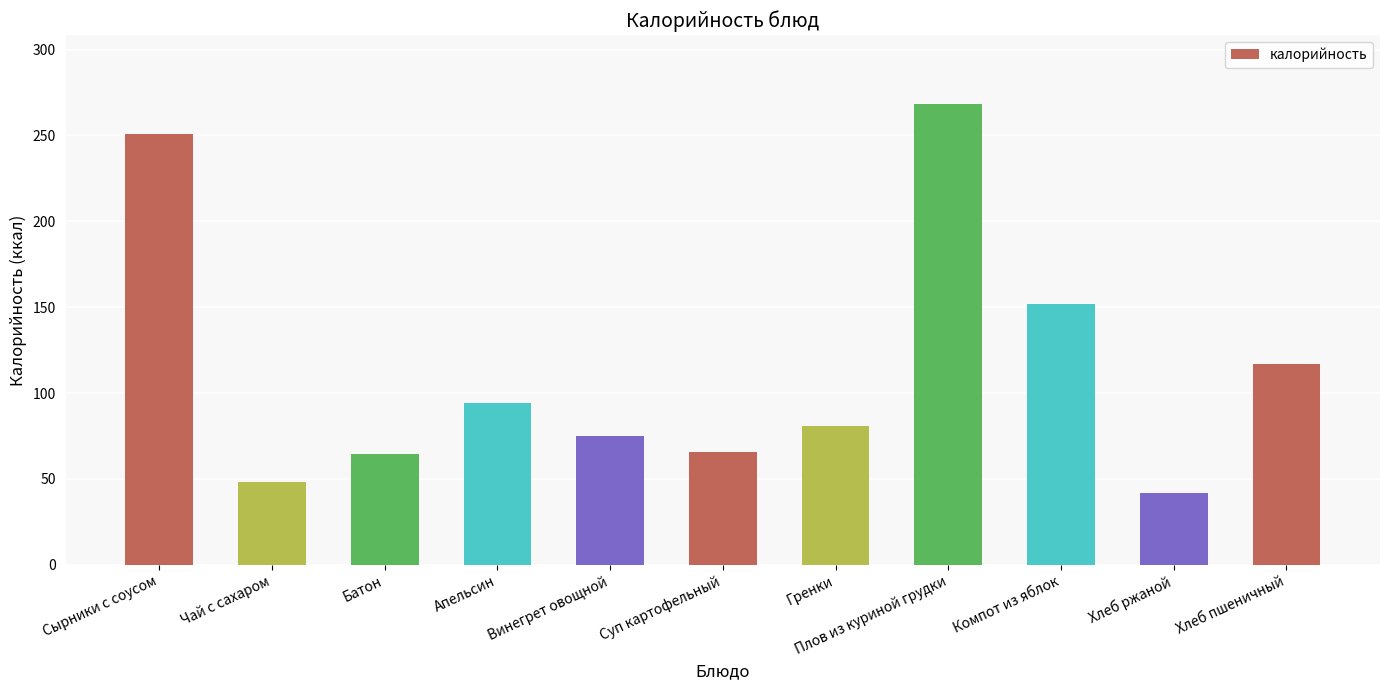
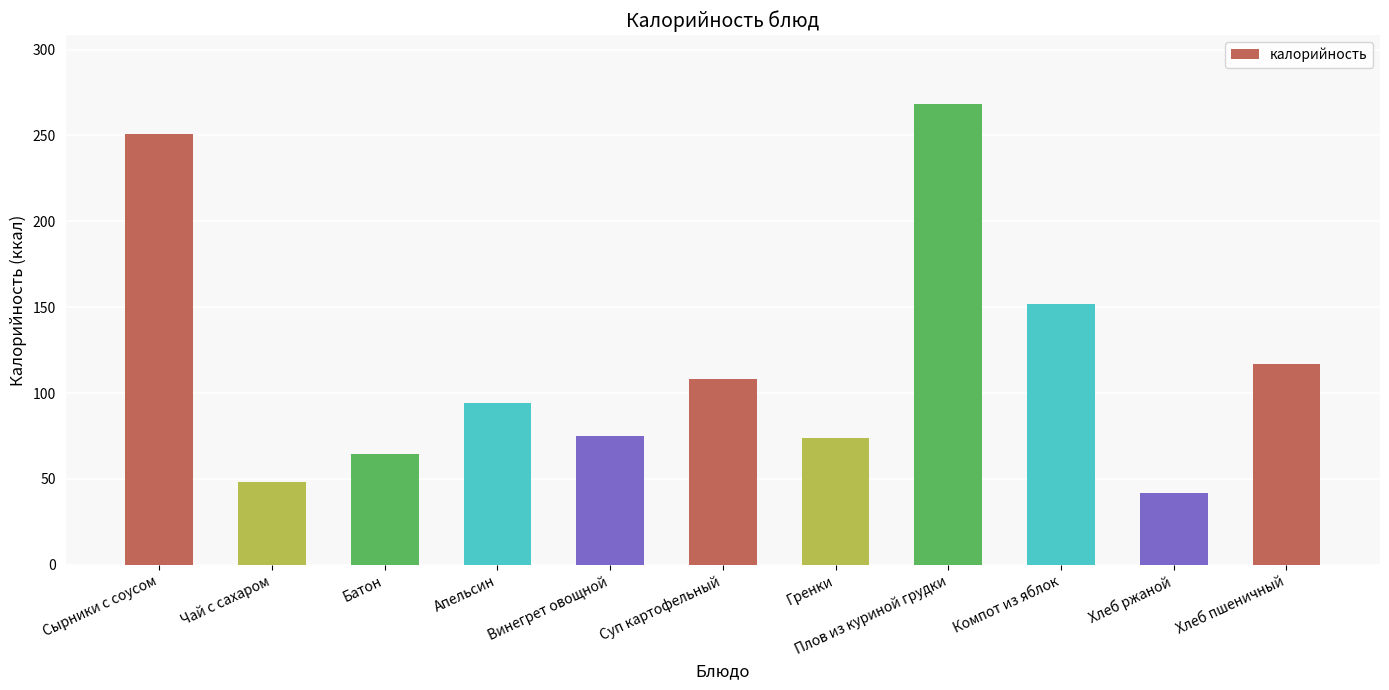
  {
    "Сырники с соусом": 251,
    "Чай с сахаром": 48,
    "Батон": 64,
    "Апельсин": 94,
    "Винегрет овощной": 75,
-   "Суп картофельный": 65,
-   "Гренки": 81,
+   "Суп картофельный": 108,
+   "Гренки": 74,
    "Плов из куриной грудки": 268,
    "Компот из яблок": 152,
    "Хлеб ржаной": 42,
    "Хлеб пшеничный": 117
  }
